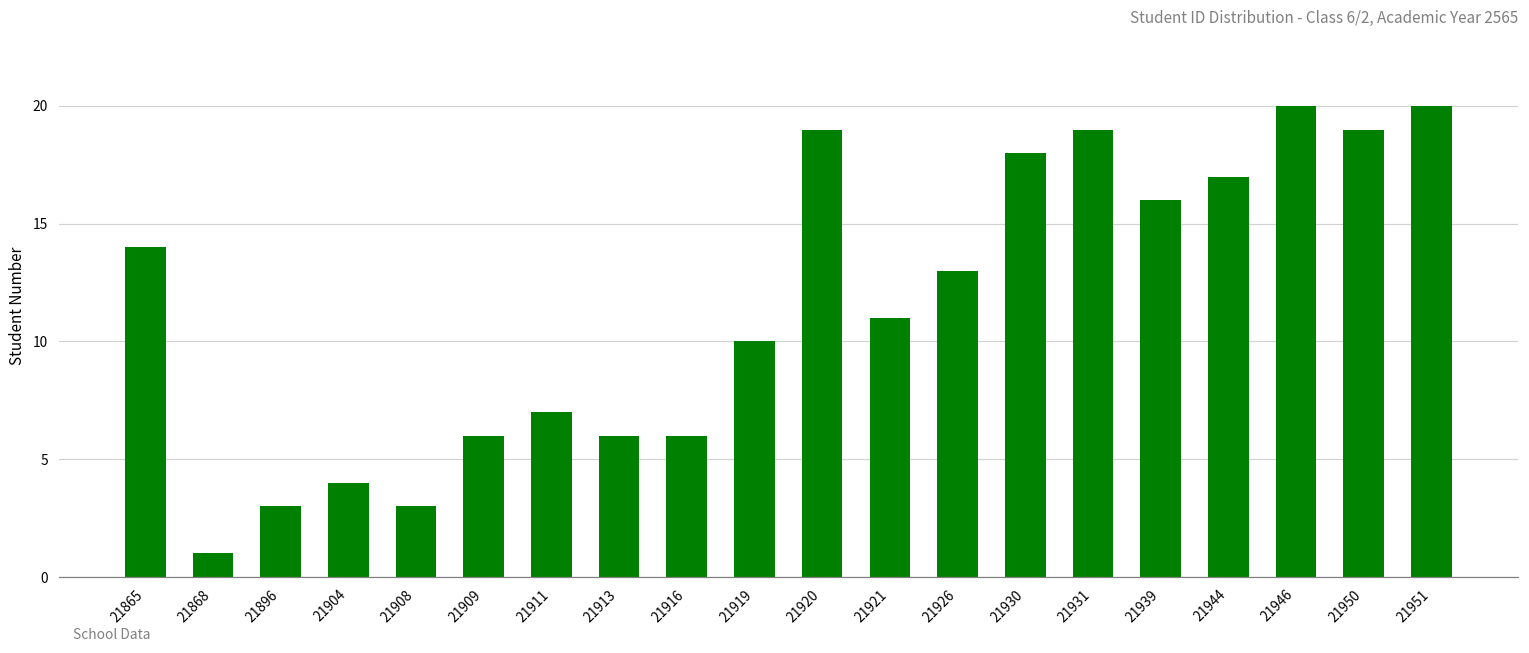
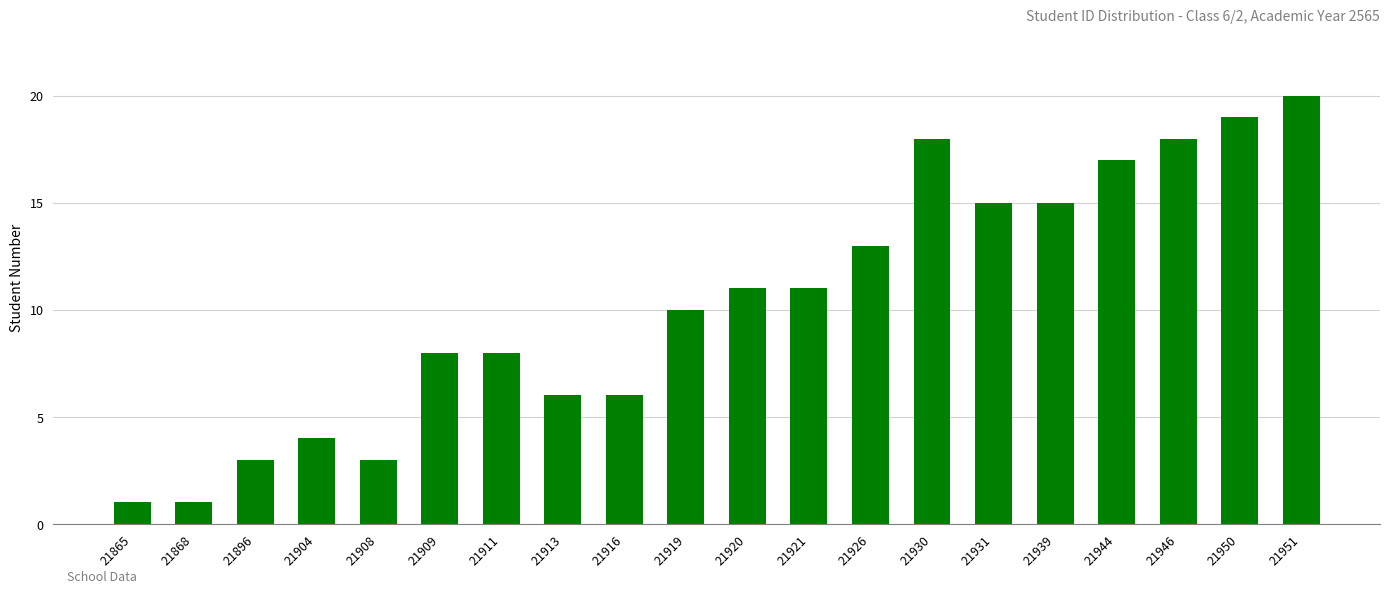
  {
-   "21865": 14,
+   "21865": 1,
    "21868": 1,
    "21896": 3,
    "21904": 4,
    "21908": 3,
-   "21909": 6,
-   "21911": 7,
+   "21909": 8,
+   "21911": 8,
    "21913": 6,
    "21916": 6,
    "21919": 10,
-   "21920": 19,
+   "21920": 11,
    "21921": 11,
    "21926": 13,
    "21930": 18,
-   "21931": 19,
-   "21939": 16,
+   "21931": 15,
+   "21939": 15,
    "21944": 17,
-   "21946": 20,
+   "21946": 18,
    "21950": 19,
    "21951": 20
  }
